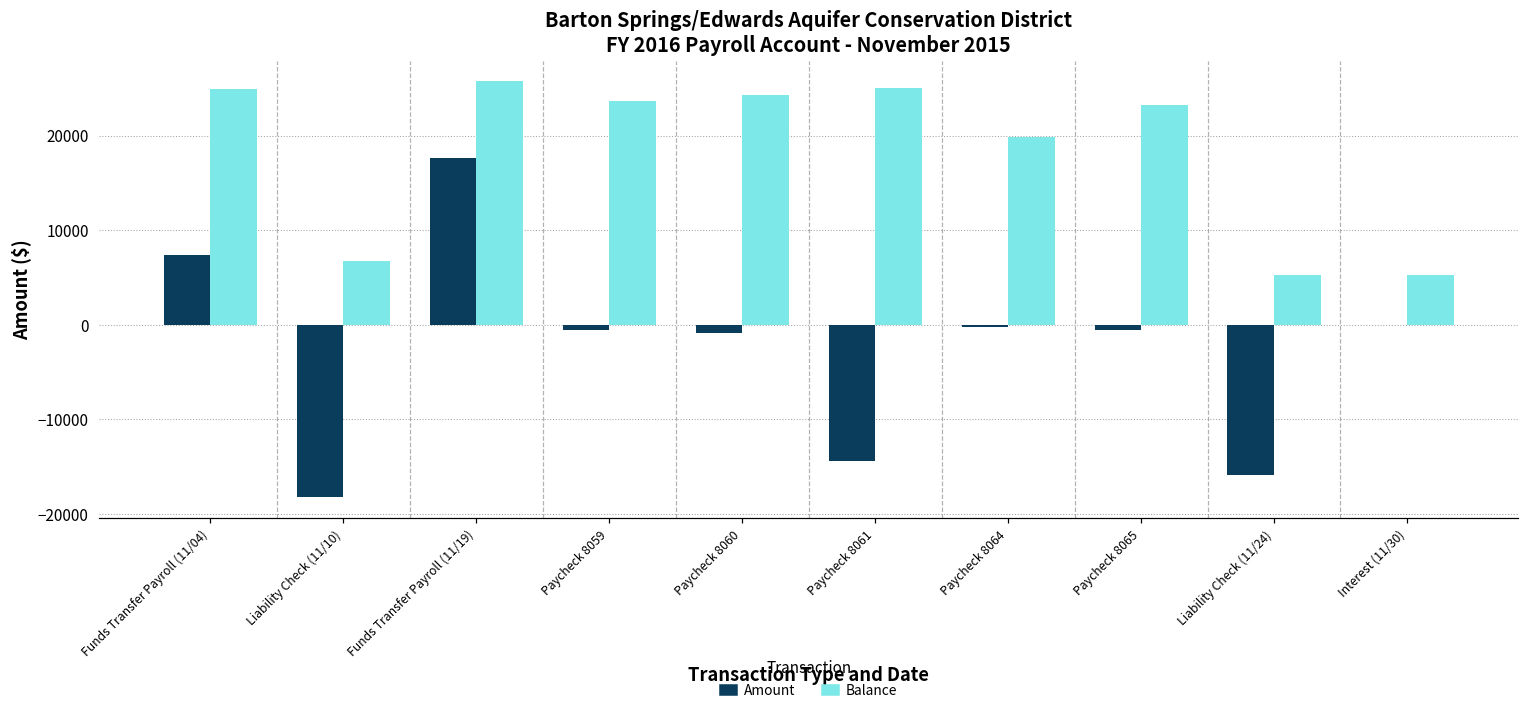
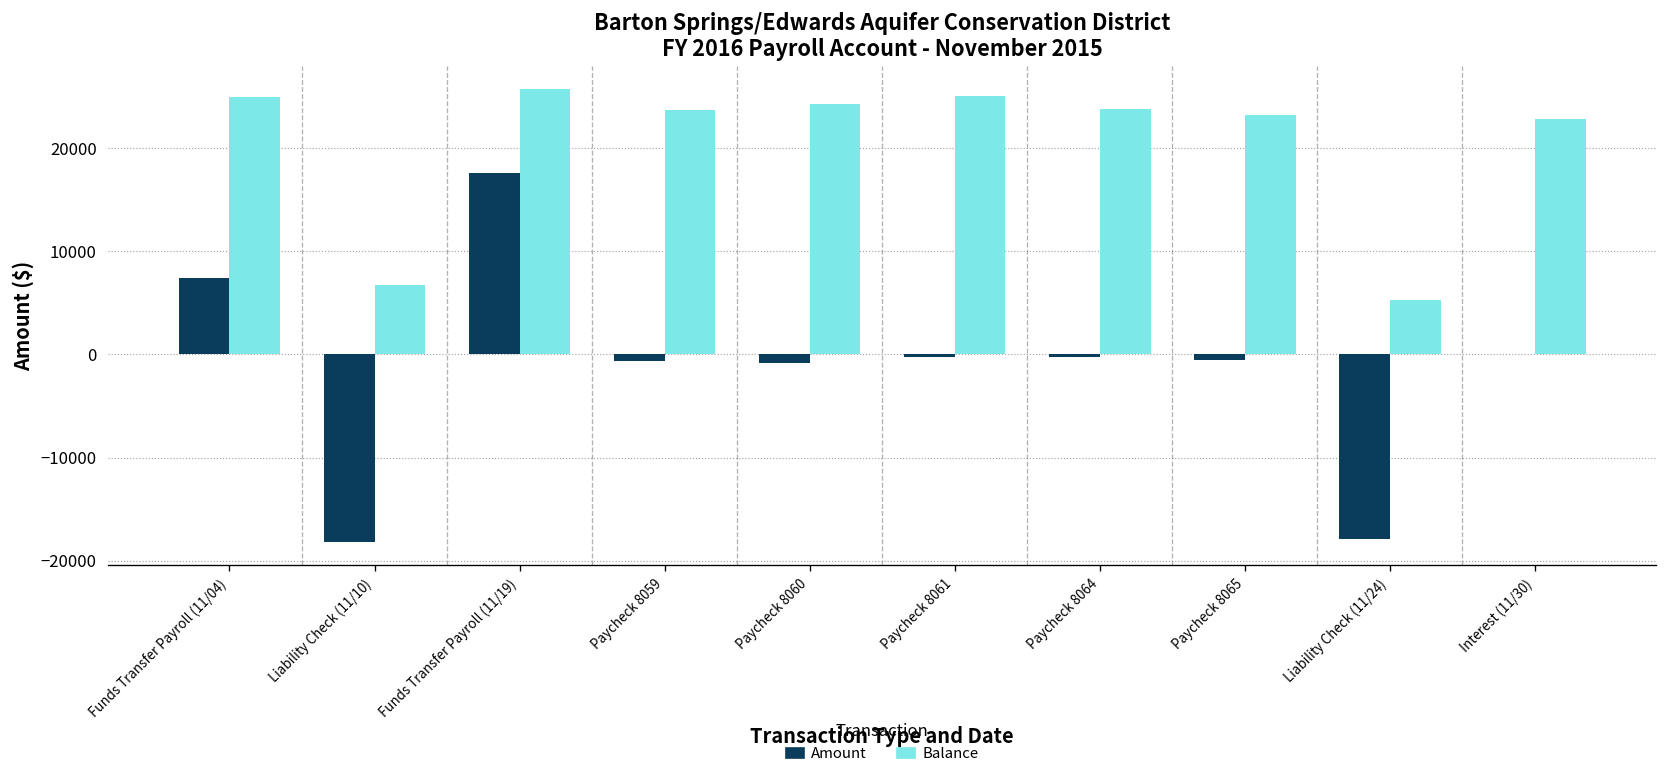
  {
    "Amount": {
      "Funds Transfer Payroll (11/04)": 7000,
      "Liability Check (11/10)": -18000,
      "Funds Transfer Payroll (11/19)": 18000,
      "Paycheck 8059": -1000,
      "Paycheck 8060": -1000,
-     "Paycheck 8061": -14000,
+     "Paycheck 8061": 0,
      "Paycheck 8065": -1000,
-     "Liability Check (11/24)": -16000
+     "Liability Check (11/24)": -18000
    },
    "Balance": {
      "Funds Transfer Payroll (11/04)": 25000,
      "Liability Check (11/10)": 7000,
      "Funds Transfer Payroll (11/19)": 26000,
      "Paycheck 8059": 24000,
      "Paycheck 8060": 24000,
      "Paycheck 8061": 25000,
-     "Paycheck 8064": 20000,
+     "Paycheck 8064": 24000,
      "Paycheck 8065": 23000,
      "Liability Check (11/24)": 5000,
-     "Interest (11/30)": 5000
+     "Interest (11/30)": 23000
    }
  }
